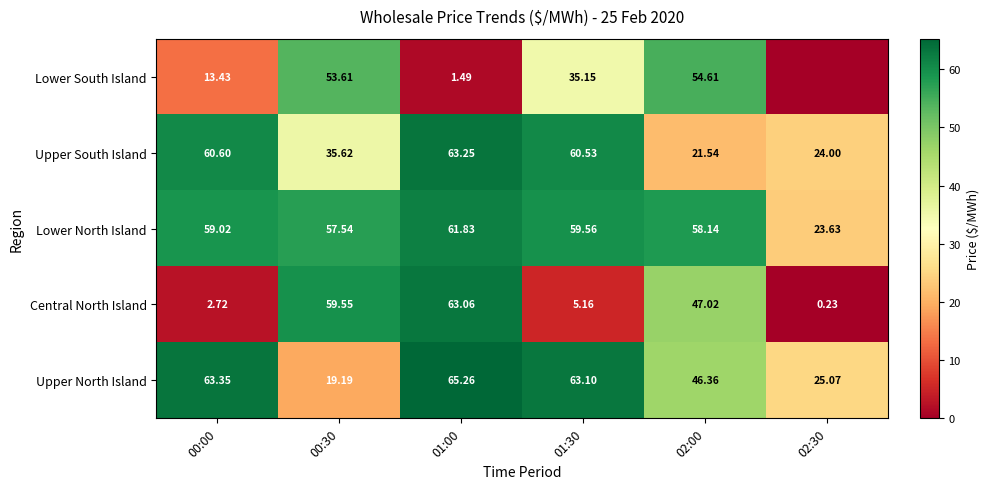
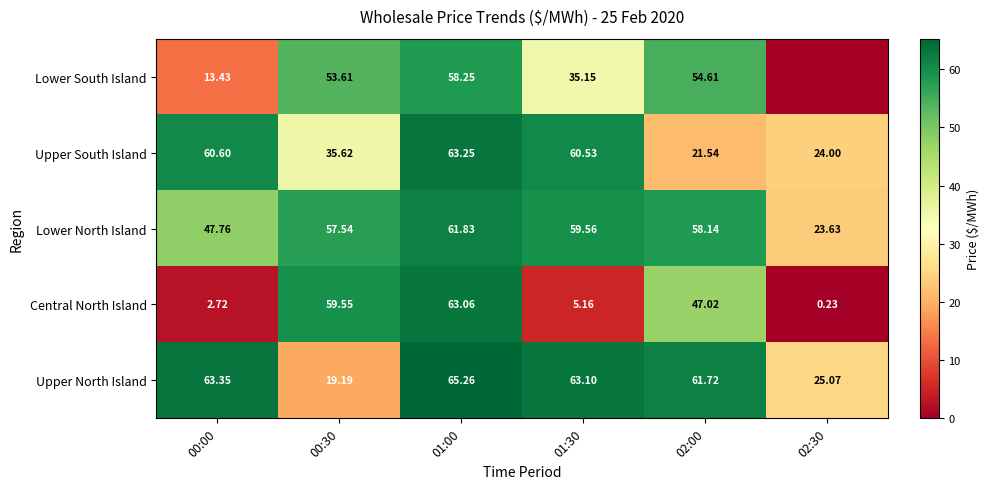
  {
    "Lower South Island": {
      "00:00": 13.43,
      "00:30": 53.61,
-     "01:00": 1.49,
+     "01:00": 58.25,
      "01:30": 35.15,
      "02:00": 54.61
    },
    "Upper South Island": {
      "00:00": 60.60,
      "00:30": 35.62,
      "01:00": 63.25,
      "01:30": 60.53,
      "02:00": 21.54,
      "02:30": 24.00
    },
    "Lower North Island": {
-     "00:00": 59.02,
+     "00:00": 47.76,
      "00:30": 57.54,
      "01:00": 61.83,
      "01:30": 59.56,
      "02:00": 58.14,
      "02:30": 23.63
    },
    "Central North Island": {
      "00:00": 2.72,
      "00:30": 59.55,
      "01:00": 63.06,
      "01:30": 5.16,
      "02:00": 47.02,
      "02:30": 0.23
    },
    "Upper North Island": {
      "00:00": 63.35,
      "00:30": 19.19,
      "01:00": 65.26,
      "01:30": 63.10,
-     "02:00": 46.36,
+     "02:00": 61.72,
      "02:30": 25.07
    }
  }
